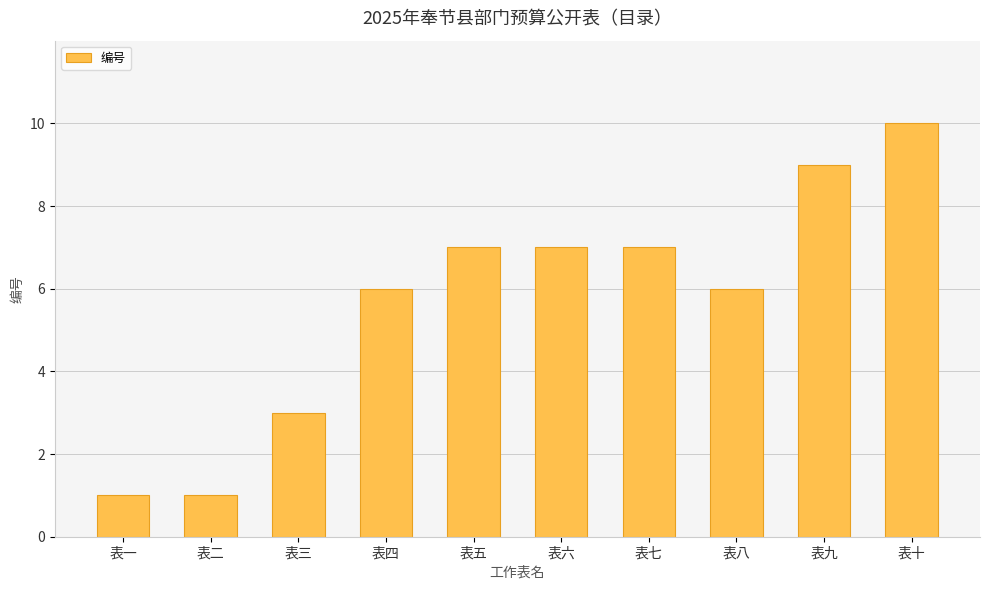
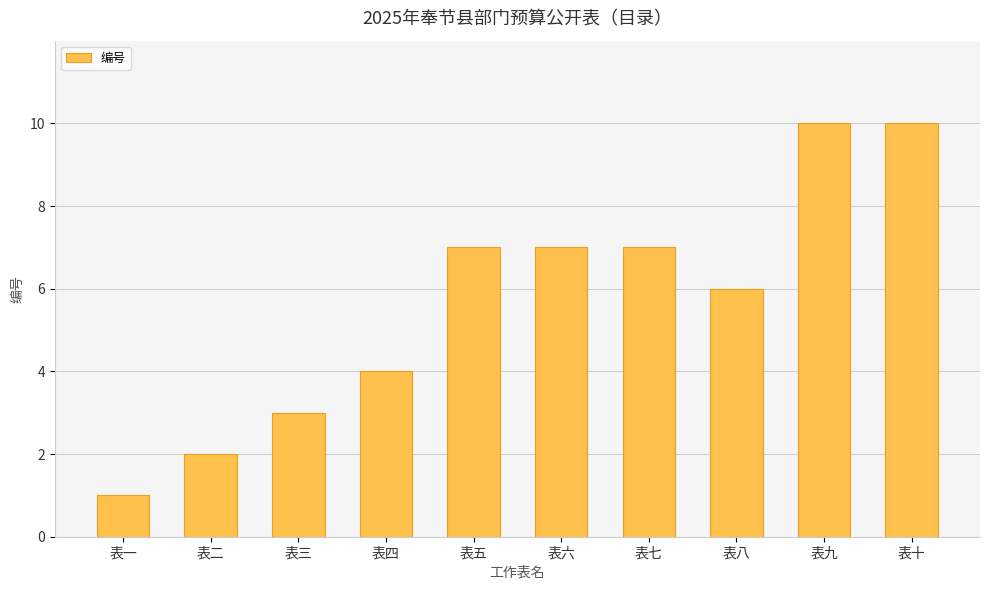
  {
    "表一": 1,
-   "表二": 1,
+   "表二": 2,
    "表三": 3,
-   "表四": 6,
+   "表四": 4,
    "表五": 7,
    "表六": 7,
    "表七": 7,
    "表八": 6,
-   "表九": 9,
+   "表九": 10,
    "表十": 10
  }
